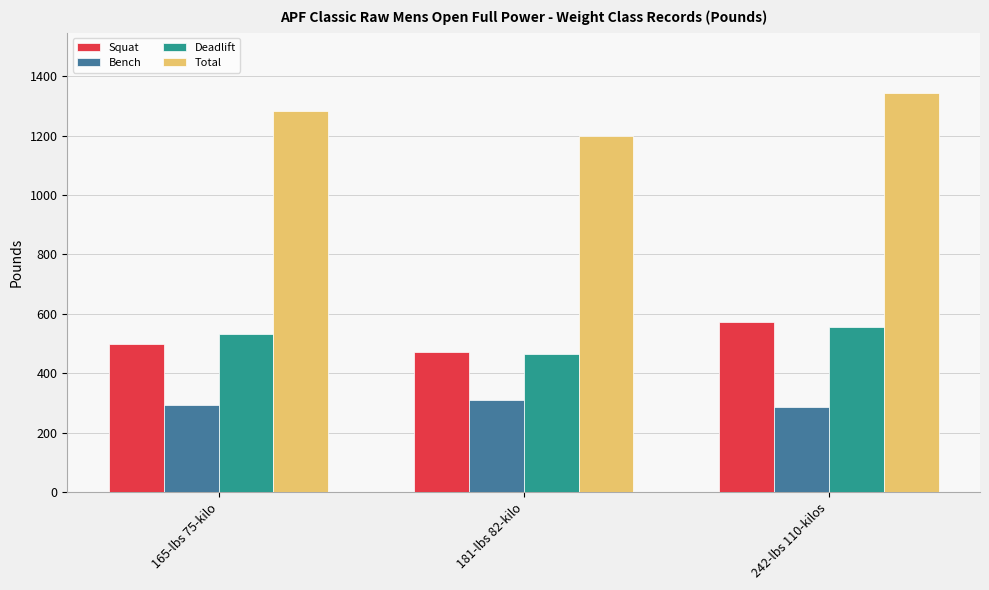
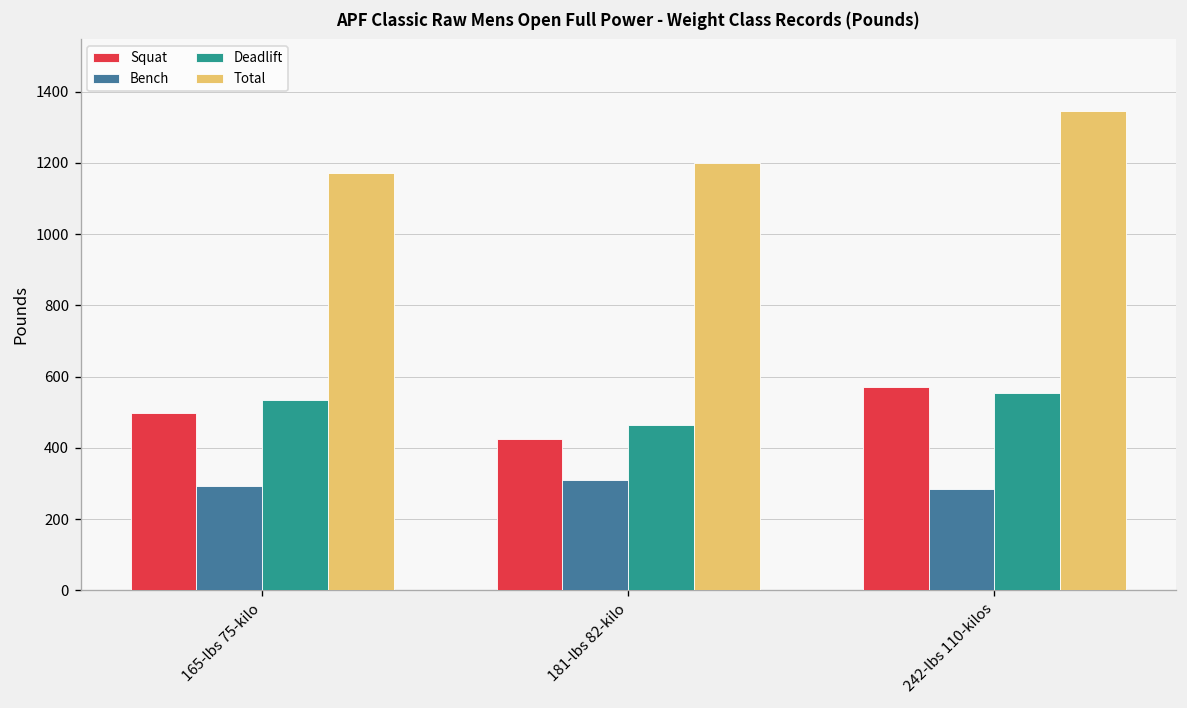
  {
    "Squat": {
      "165-lbs 75-kilo": 500,
-     "181-lbs 82-kilo": 470,
+     "181-lbs 82-kilo": 430,
      "242-lbs 110-kilos": 570
    },
    "Total": {
-     "165-lbs 75-kilo": 1280,
+     "165-lbs 75-kilo": 1170,
      "181-lbs 82-kilo": 1200,
      "242-lbs 110-kilos": 1350
    }
  }
